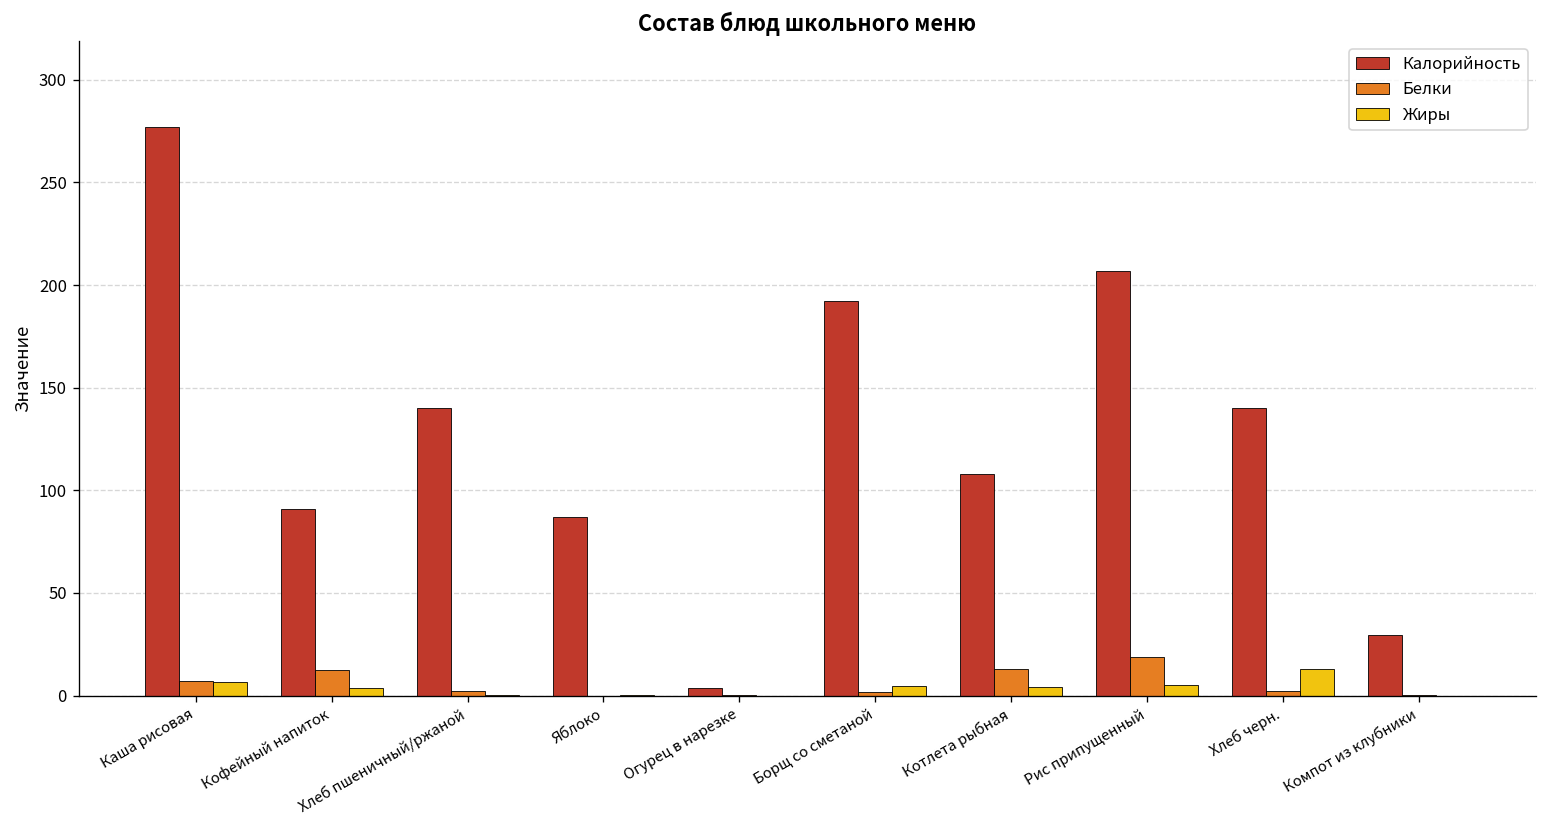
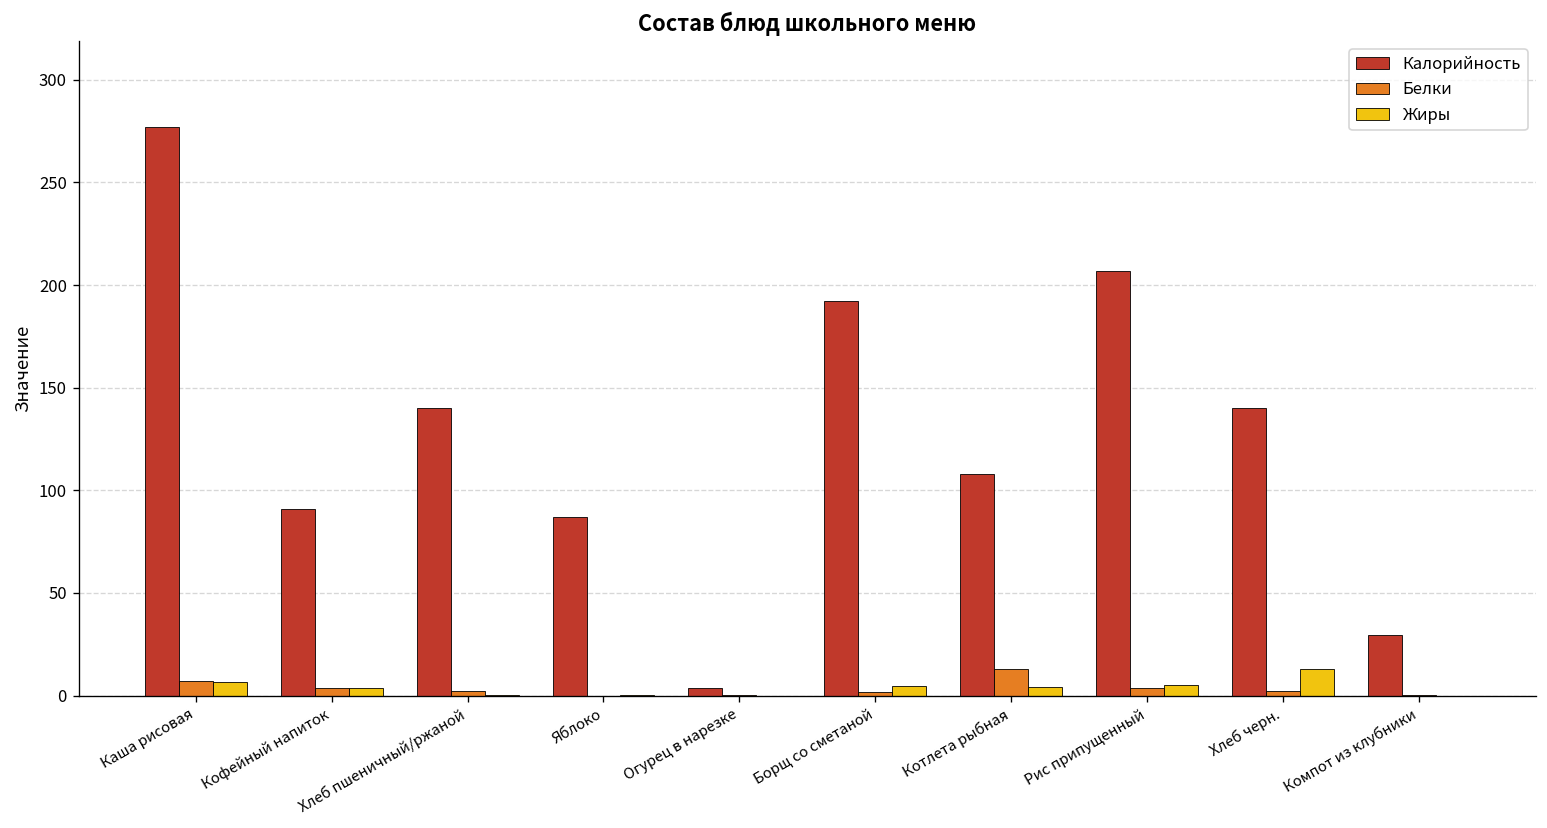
  {
    "Калорийность": {
      "Каша рисовая": 277,
      "Кофейный напиток": 91,
      "Хлеб пшеничный/ржаной": 140,
      "Яблоко": 87,
      "Огурец в нарезке": 4,
      "Борщ со сметаной": 192,
      "Котлета рыбная": 108,
      "Рис припущенный": 207,
      "Хлеб черн.": 140,
      "Компот из клубники": 29
    },
    "Белки": {
      "Каша рисовая": 7,
-     "Кофейный напиток": 12,
+     "Кофейный напиток": 4,
      "Хлеб пшеничный/ржаной": 2,
      "Яблоко": 0,
      "Борщ со сметаной": 2,
      "Котлета рыбная": 13,
-     "Рис припущенный": 19,
+     "Рис припущенный": 4,
      "Хлеб черн.": 2
    },
    "Жиры": {
      "Каша рисовая": 7,
      "Кофейный напиток": 4,
      "Огурец в нарезке": 0,
      "Борщ со сметаной": 5,
      "Котлета рыбная": 4,
      "Рис припущенный": 5,
      "Хлеб черн.": 13,
      "Компот из клубники": 0
    }
  }
